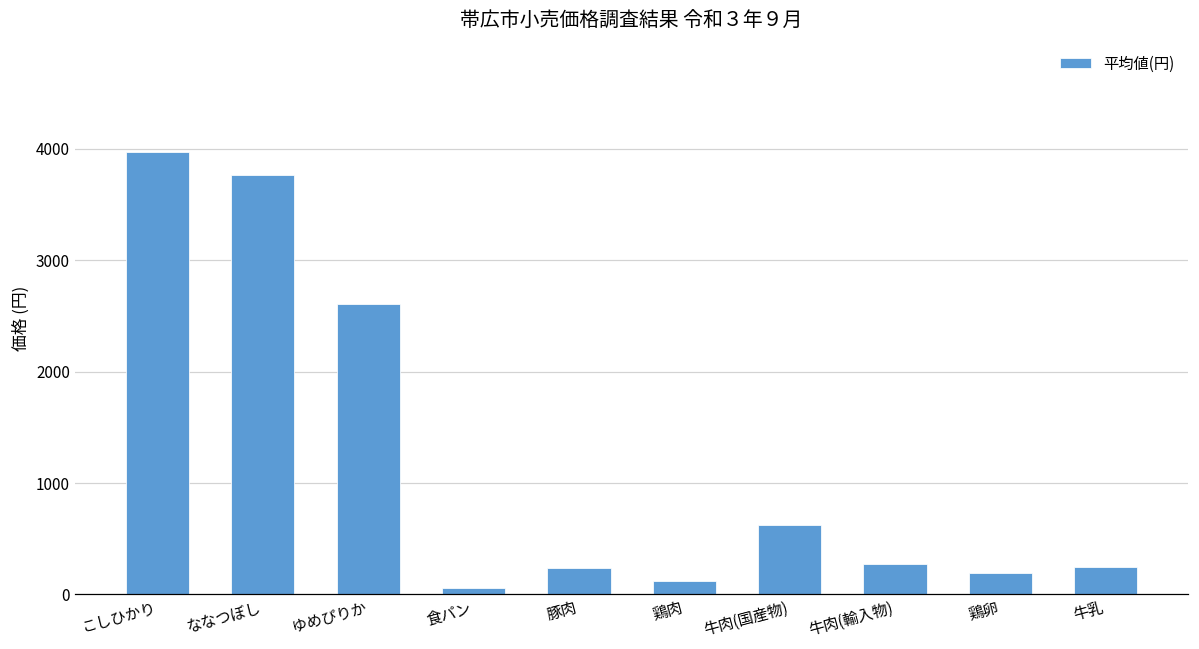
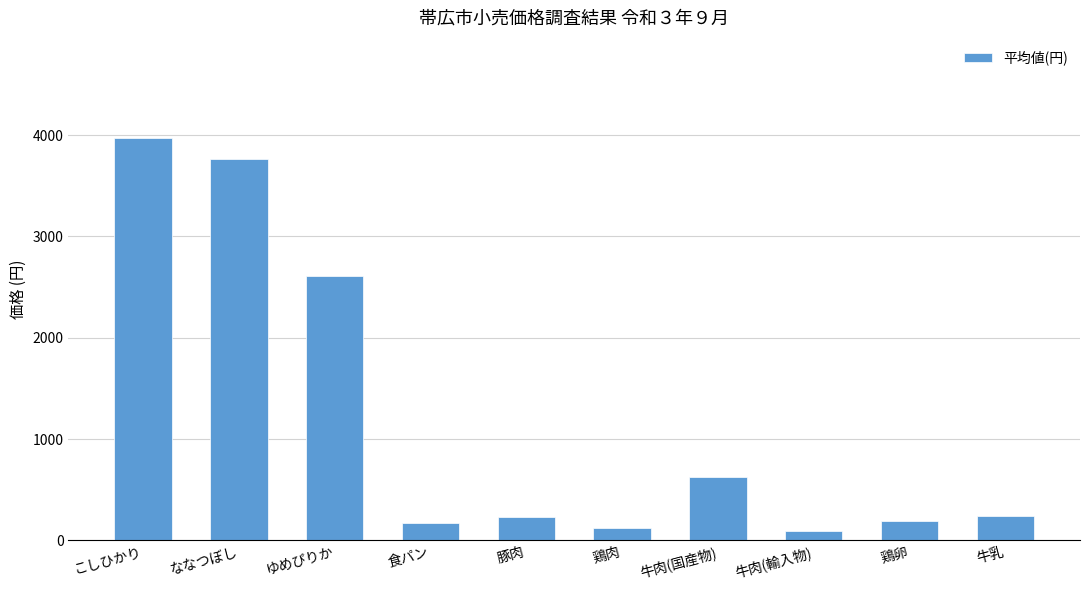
  {
    "こしひかり": 3970,
    "ななつぼし": 3760,
    "ゆめぴりか": 2610,
-   "食パン": 60,
+   "食パン": 170,
    "豚肉": 230,
    "鶏肉": 120,
    "牛肉(国産物)": 620,
-   "牛肉(輸入物)": 270,
+   "牛肉(輸入物)": 90,
    "鶏卵": 190,
    "牛乳": 240
  }
